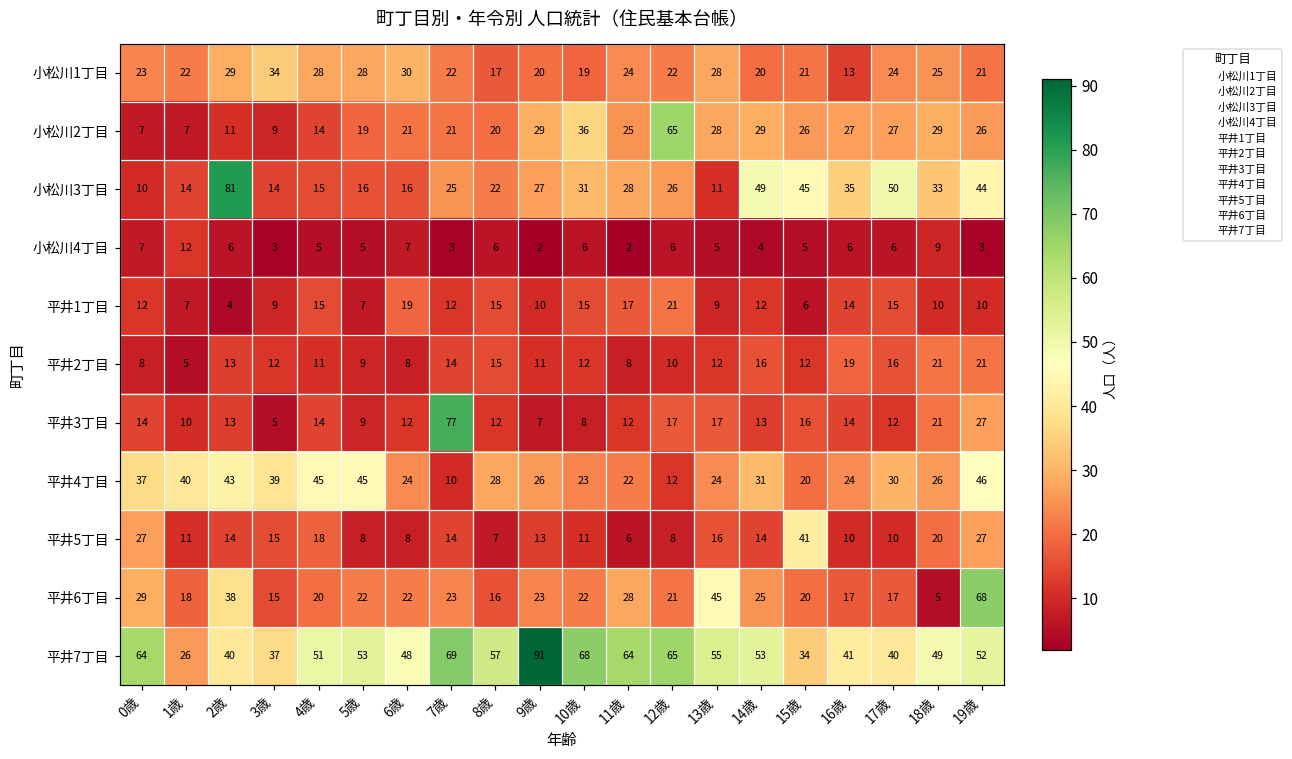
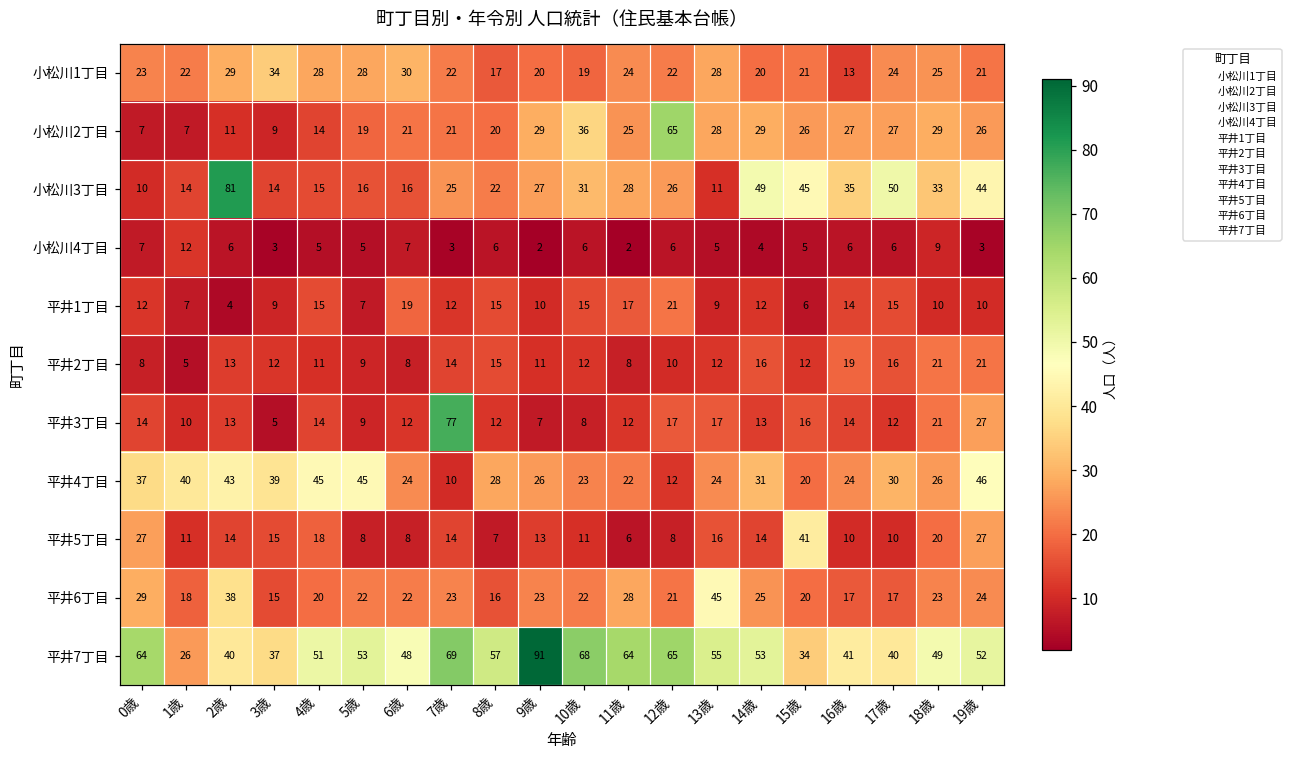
  {
    "平井6丁目": {
      "0歳": 29,
      "1歳": 18,
      "2歳": 38,
      "3歳": 15,
      "4歳": 20,
      "5歳": 22,
      "6歳": 22,
      "7歳": 23,
      "8歳": 16,
      "9歳": 23,
      "10歳": 22,
      "11歳": 28,
      "12歳": 21,
      "13歳": 45,
      "14歳": 25,
      "15歳": 20,
      "16歳": 17,
      "17歳": 17,
-     "18歳": 5,
-     "19歳": 68
+     "18歳": 23,
+     "19歳": 24
    }
  }
